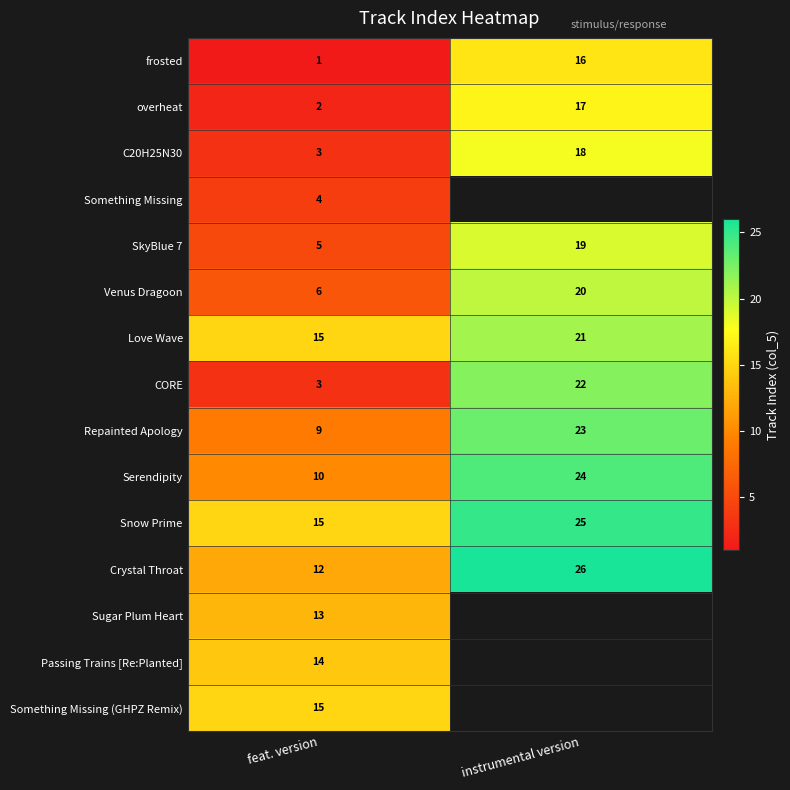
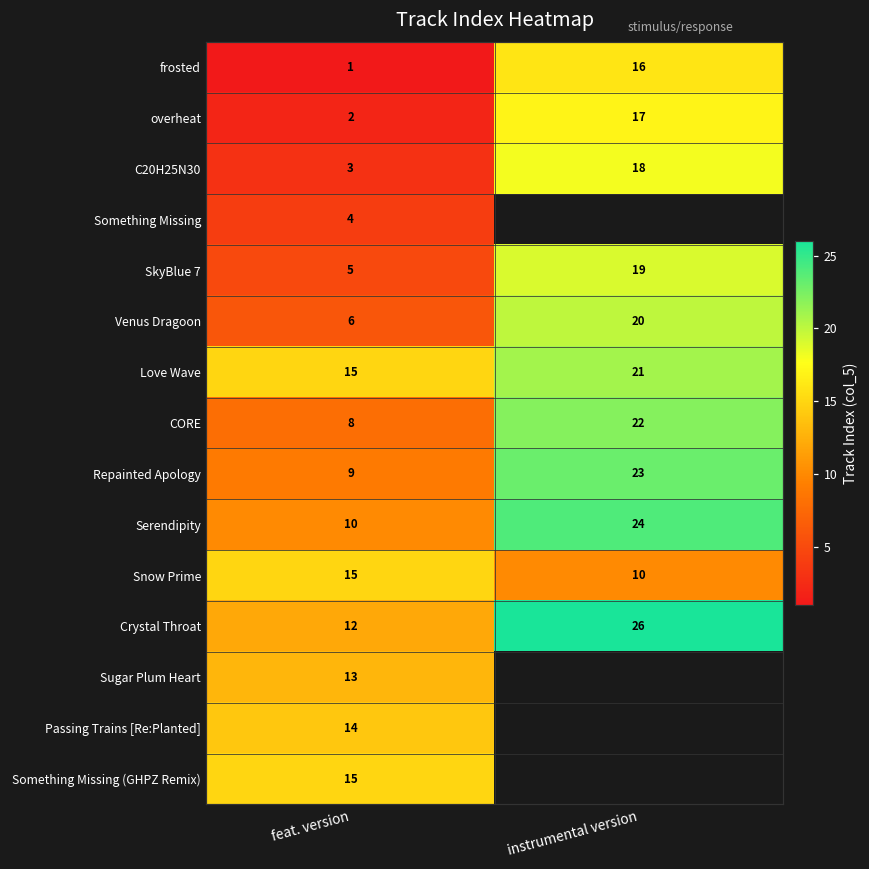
  {
    "frosted": {
      "feat. version": 1,
      "instrumental version": 16
    },
    "overheat": {
      "feat. version": 2,
      "instrumental version": 17
    },
    "C20H25N30": {
      "feat. version": 3,
      "instrumental version": 18
    },
    "Something Missing": {
      "feat. version": 4
    },
    "SkyBlue 7": {
      "feat. version": 5,
      "instrumental version": 19
    },
    "Venus Dragoon": {
      "feat. version": 6,
      "instrumental version": 20
    },
    "Love Wave": {
      "feat. version": 15,
      "instrumental version": 21
    },
    "CORE": {
-     "feat. version": 3,
+     "feat. version": 8,
      "instrumental version": 22
    },
    "Repainted Apology": {
      "feat. version": 9,
      "instrumental version": 23
    },
    "Serendipity": {
      "feat. version": 10,
      "instrumental version": 24
    },
    "Snow Prime": {
      "feat. version": 15,
-     "instrumental version": 25
+     "instrumental version": 10
    },
    "Crystal Throat": {
      "feat. version": 12,
      "instrumental version": 26
    },
    "Sugar Plum Heart": {
      "feat. version": 13
    },
    "Passing Trains [Re:Planted]": {
      "feat. version": 14
    },
    "Something Missing (GHPZ Remix)": {
      "feat. version": 15
    }
  }
